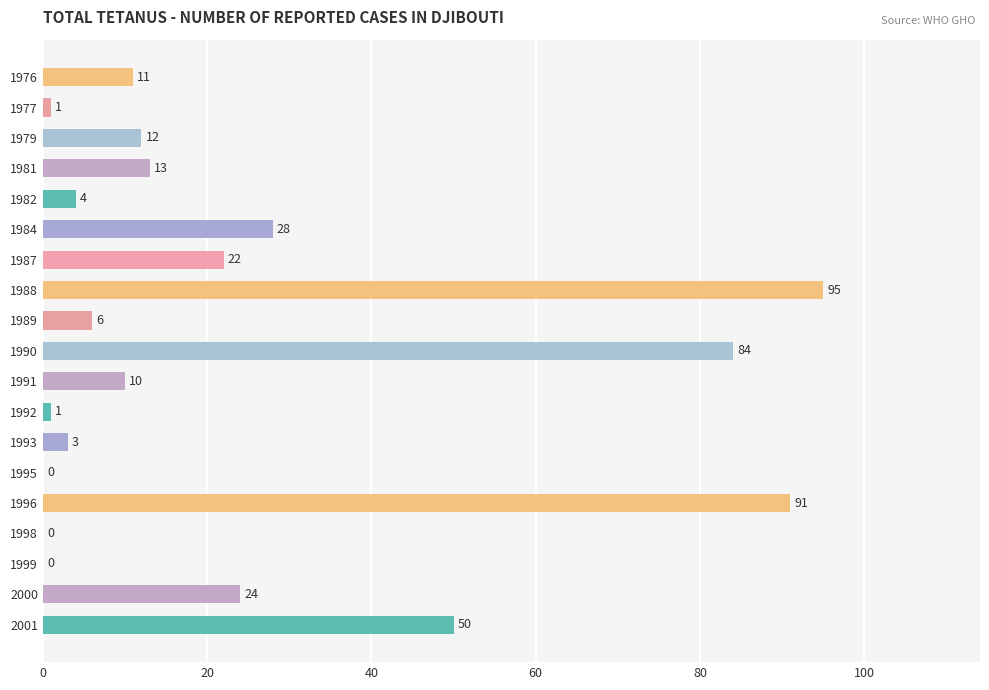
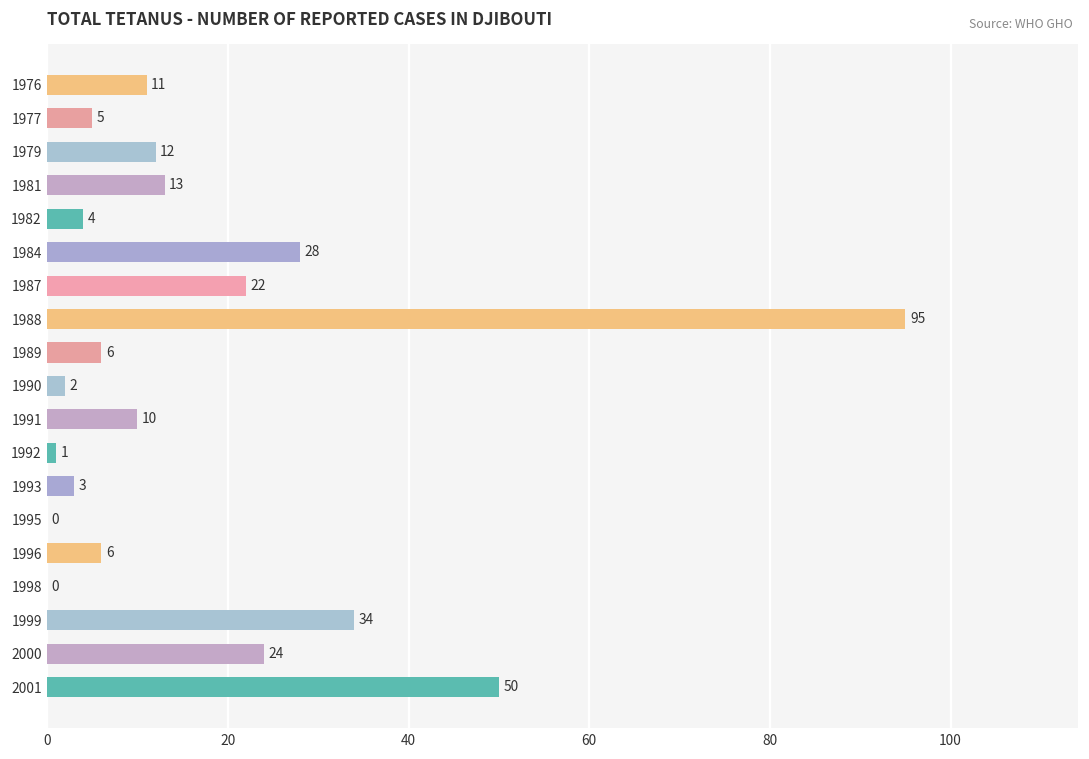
  {
    "1976": 11,
-   "1977": 1,
+   "1977": 5,
    "1979": 12,
    "1981": 13,
    "1982": 4,
    "1984": 28,
    "1987": 22,
    "1988": 95,
    "1989": 6,
-   "1990": 84,
+   "1990": 2,
    "1991": 10,
    "1992": 1,
    "1993": 3,
    "1995": 0,
-   "1996": 91,
+   "1996": 6,
    "1998": 0,
-   "1999": 0,
+   "1999": 34,
    "2000": 24,
    "2001": 50
  }
